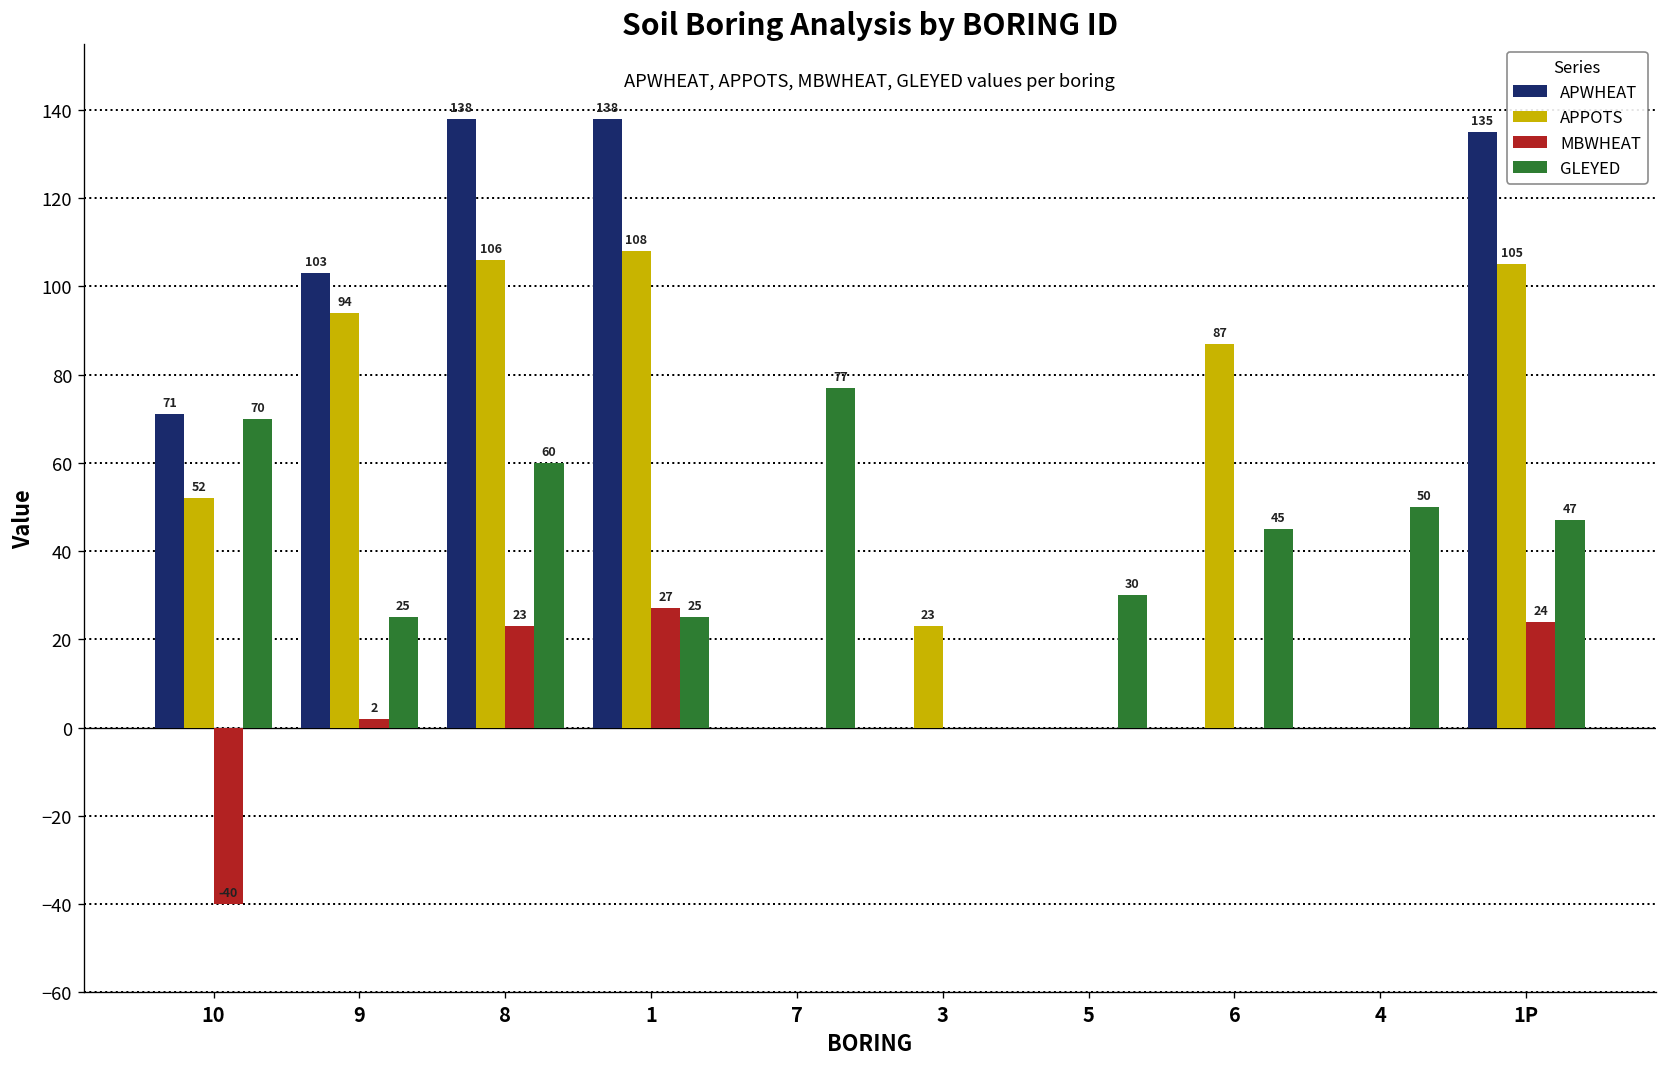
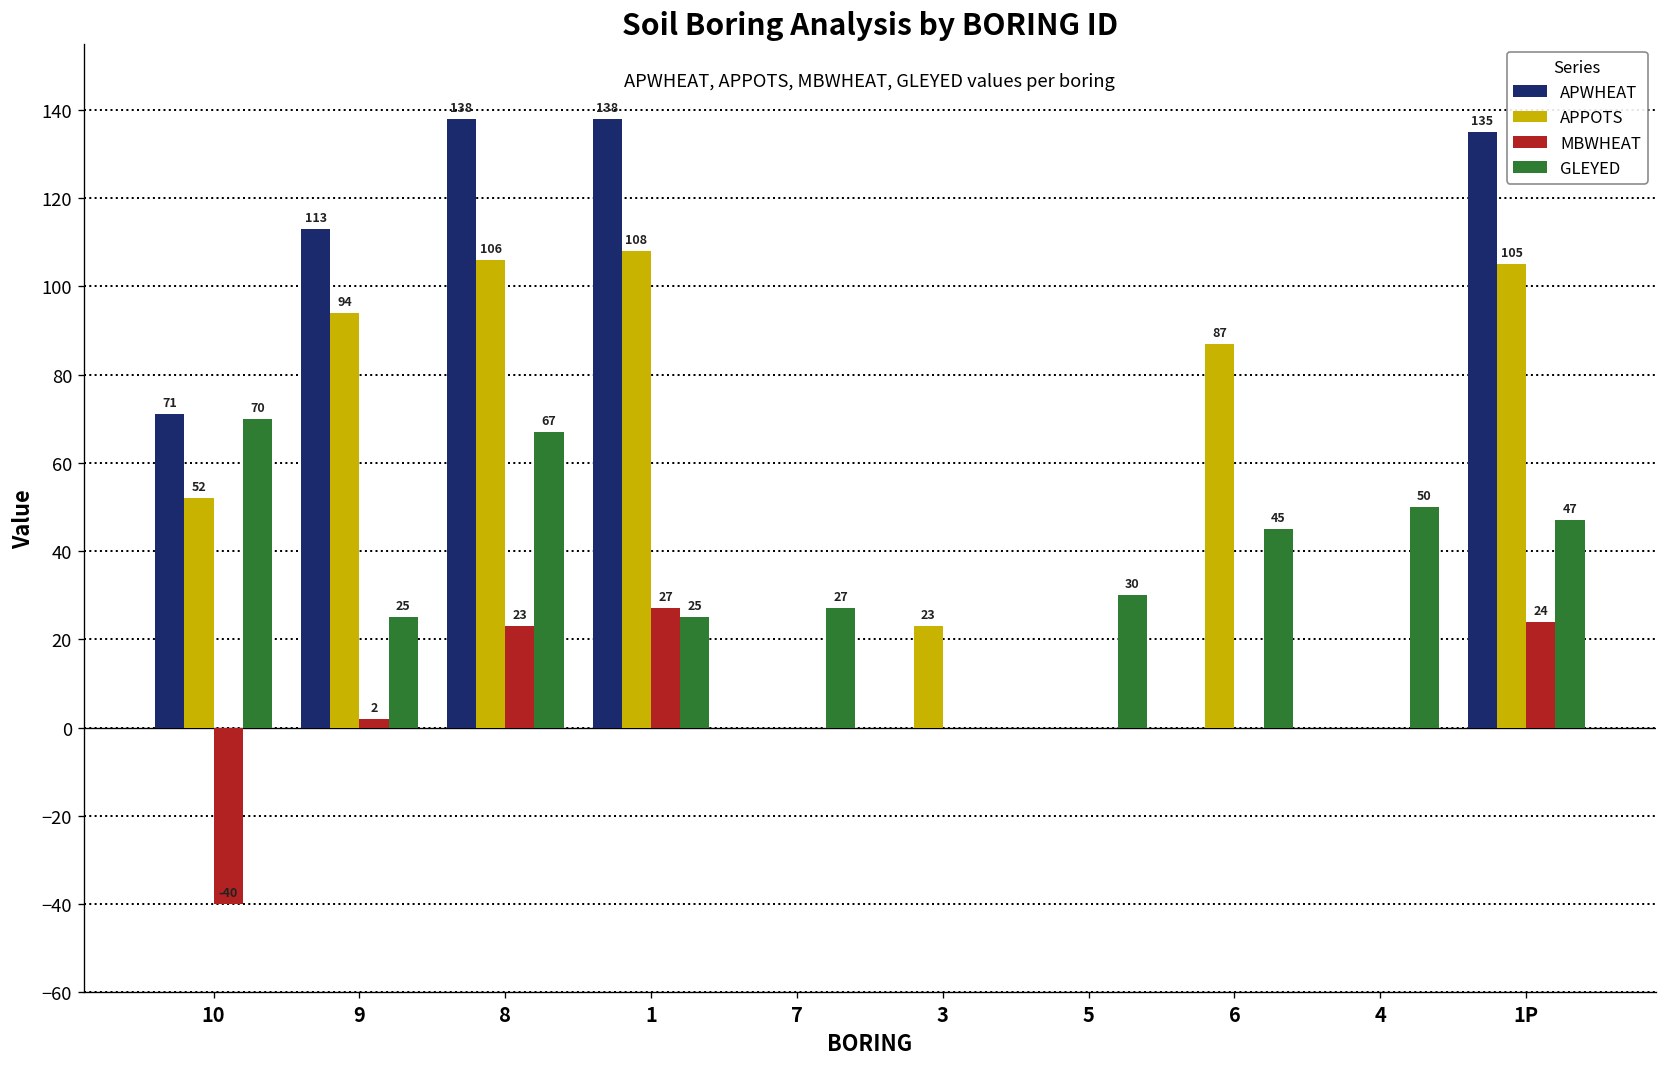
  {
    "APWHEAT": {
      "10": 71,
-     "9": 103,
+     "9": 113,
      "8": 138,
      "1": 138,
      "1P": 135
    },
    "APPOTS": {
      "10": 52,
      "9": 94,
      "8": 106,
      "1": 108,
      "3": 23,
      "6": 87,
      "1P": 105
    },
    "MBWHEAT": {
      "10": -40,
      "9": 2,
      "8": 23,
      "1": 27,
      "1P": 24
    },
    "GLEYED": {
      "10": 70,
      "9": 25,
-     "8": 60,
+     "8": 67,
      "1": 25,
-     "7": 77,
+     "7": 27,
      "5": 30,
      "6": 45,
      "4": 50,
      "1P": 47
    }
  }
